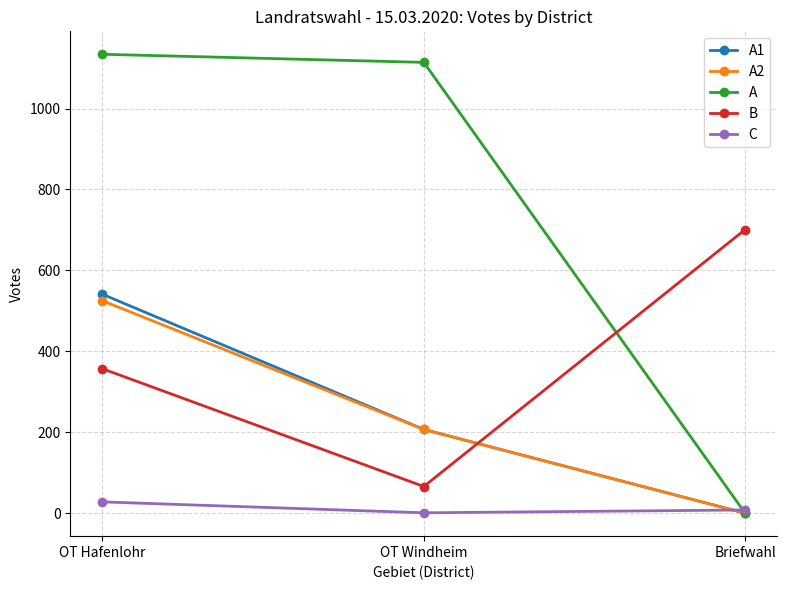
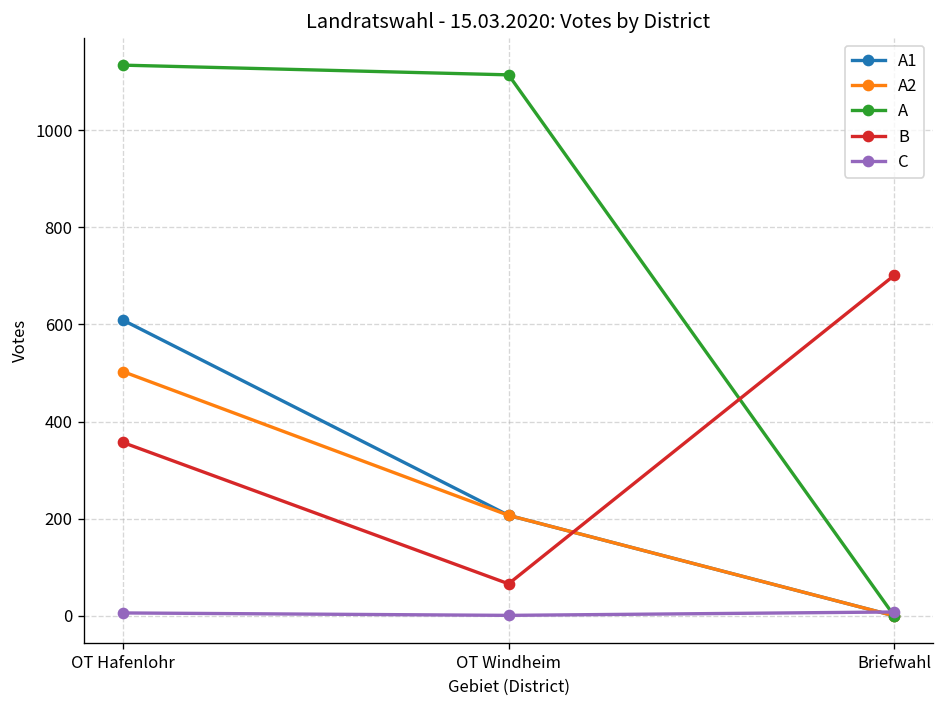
  {
    "A1": {
-     "OT Hafenlohr": 540
+     "OT Hafenlohr": 610
    },
    "A2": {
-     "OT Hafenlohr": 530
+     "OT Hafenlohr": 500
    },
    "A": {
      "OT Hafenlohr": 1130,
      "OT Windheim": 1110
    },
    "B": {
      "OT Hafenlohr": 360,
      "OT Windheim": 70,
      "Briefwahl": 700
    },
    "C": {
-     "OT Hafenlohr": 30,
+     "OT Hafenlohr": 10,
      "OT Windheim": 0,
      "Briefwahl": 10
    }
  }
